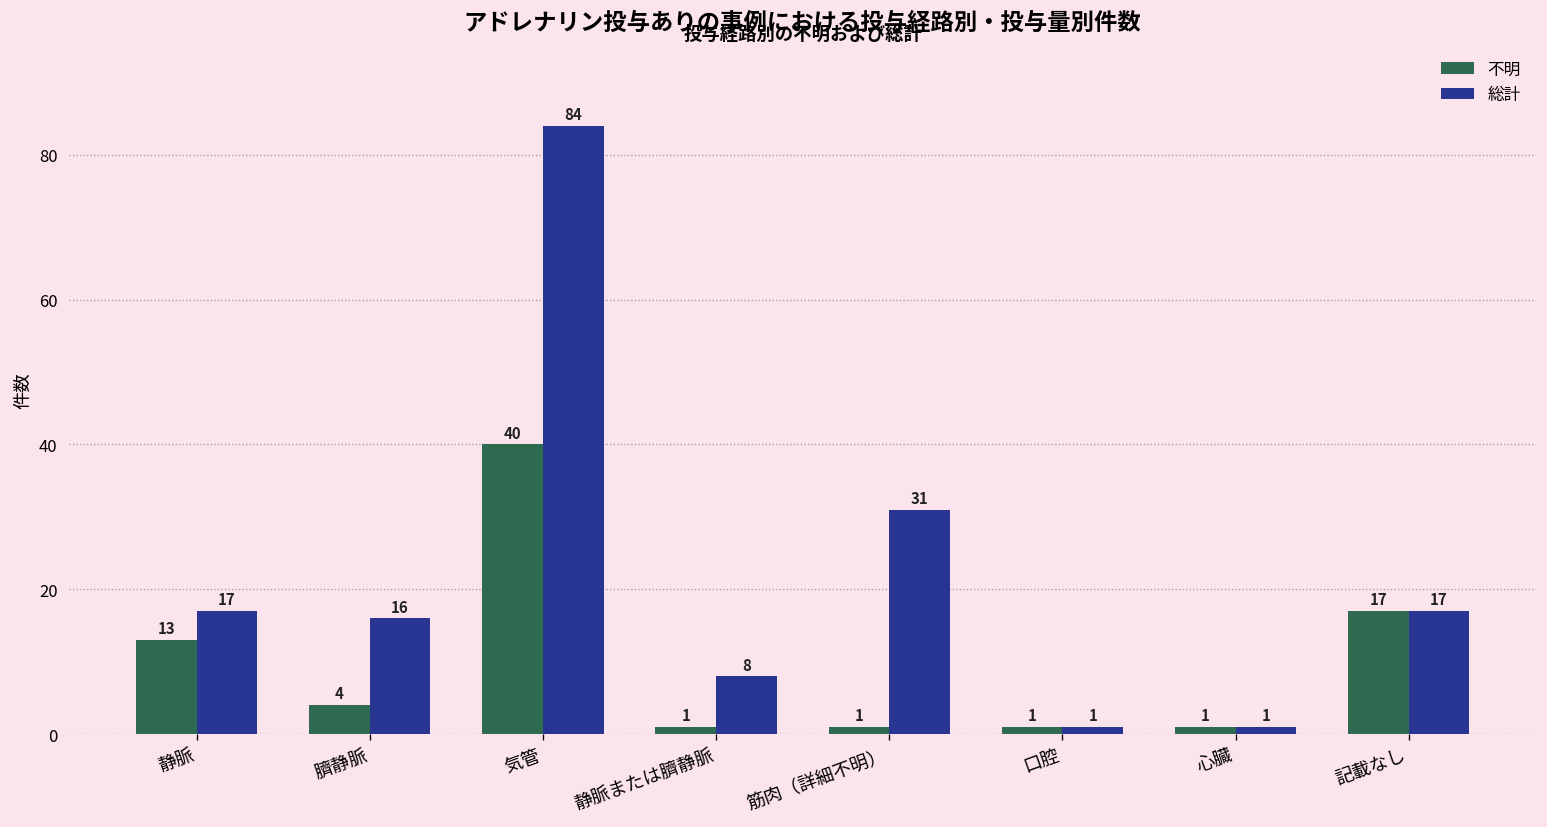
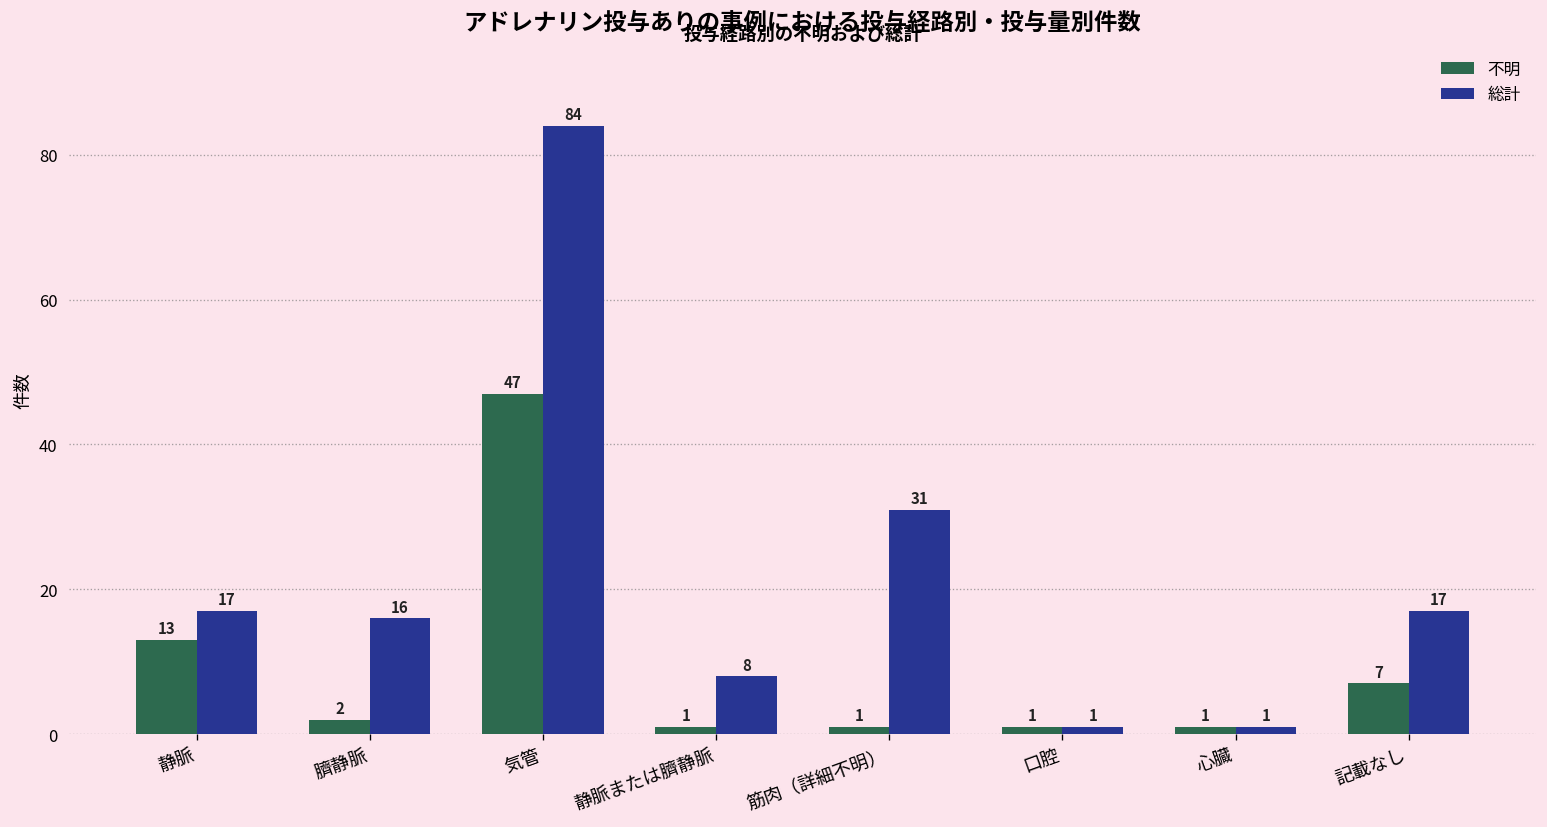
  {
    "不明": {
      "静脈": 13,
-     "臍静脈": 4,
-     "気管": 40,
+     "臍静脈": 2,
+     "気管": 47,
      "静脈または臍静脈": 1,
      "筋肉（詳細不明）": 1,
      "口腔": 1,
      "心臓": 1,
-     "記載なし": 17
+     "記載なし": 7
    },
    "総計": {
      "静脈": 17,
      "臍静脈": 16,
      "気管": 84,
      "静脈または臍静脈": 8,
      "筋肉（詳細不明）": 31,
      "口腔": 1,
      "心臓": 1,
      "記載なし": 17
    }
  }
